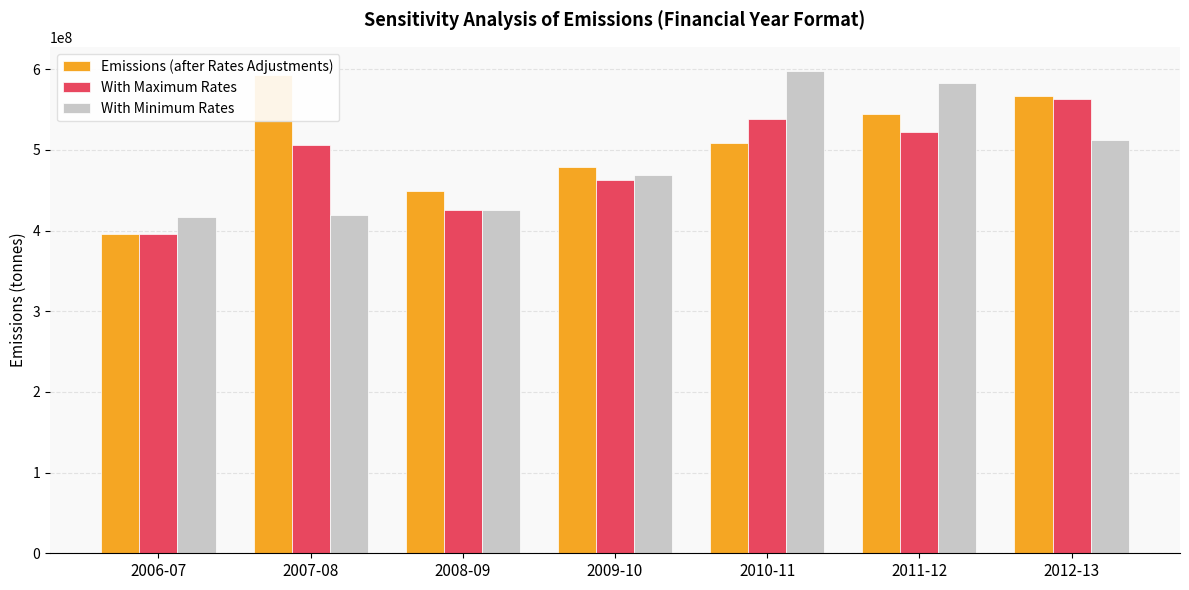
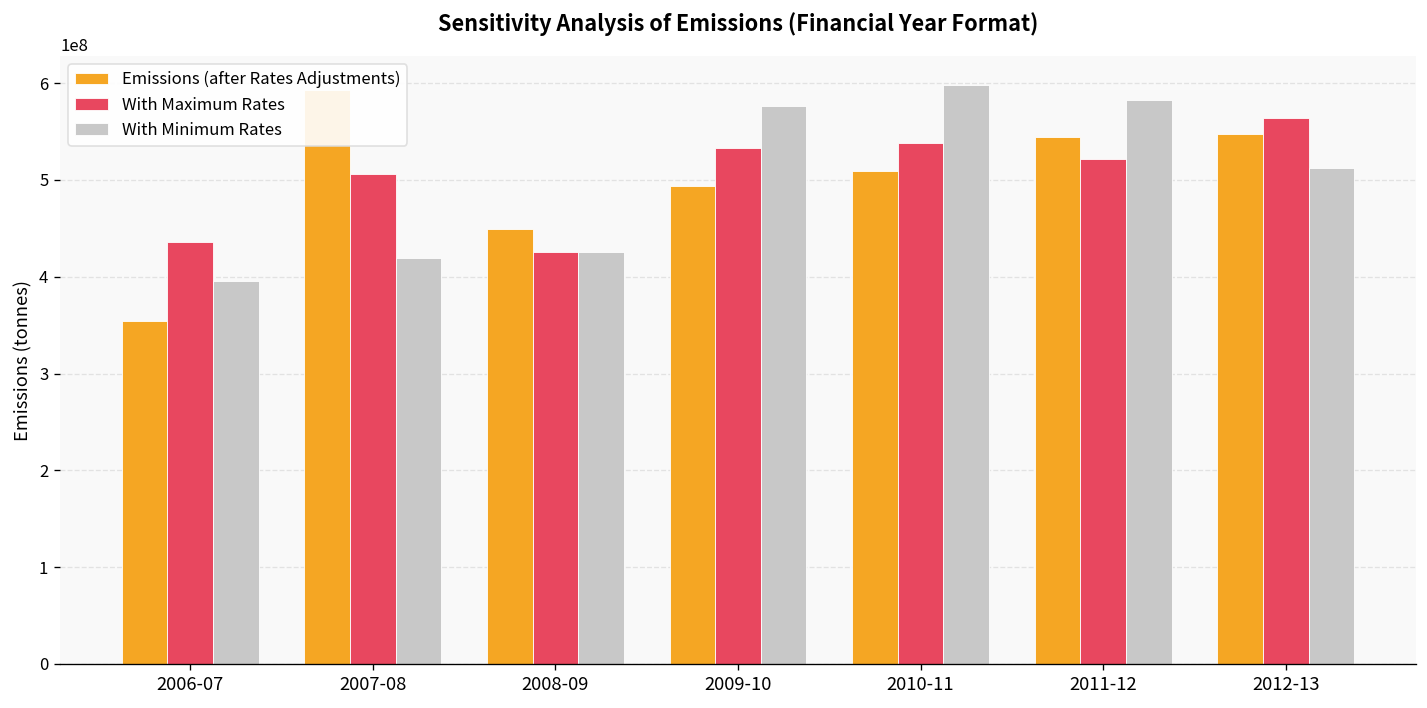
  {
    "Emissions (after Rates Adjustments)": {
-     "2006-07": 400000000,
+     "2006-07": 350000000,
      "2008-09": 450000000,
-     "2009-10": 480000000,
+     "2009-10": 490000000,
      "2010-11": 510000000,
      "2011-12": 540000000,
-     "2012-13": 570000000
+     "2012-13": 550000000
    },
    "With Maximum Rates": {
-     "2006-07": 400000000,
+     "2006-07": 440000000,
      "2007-08": 510000000,
      "2008-09": 430000000,
-     "2009-10": 460000000,
+     "2009-10": 530000000,
      "2010-11": 540000000,
      "2011-12": 520000000,
      "2012-13": 560000000
    },
    "With Minimum Rates": {
-     "2006-07": 420000000,
+     "2006-07": 400000000,
      "2007-08": 420000000,
      "2008-09": 430000000,
-     "2009-10": 470000000,
+     "2009-10": 580000000,
      "2010-11": 600000000,
      "2011-12": 580000000,
      "2012-13": 510000000
    }
  }
